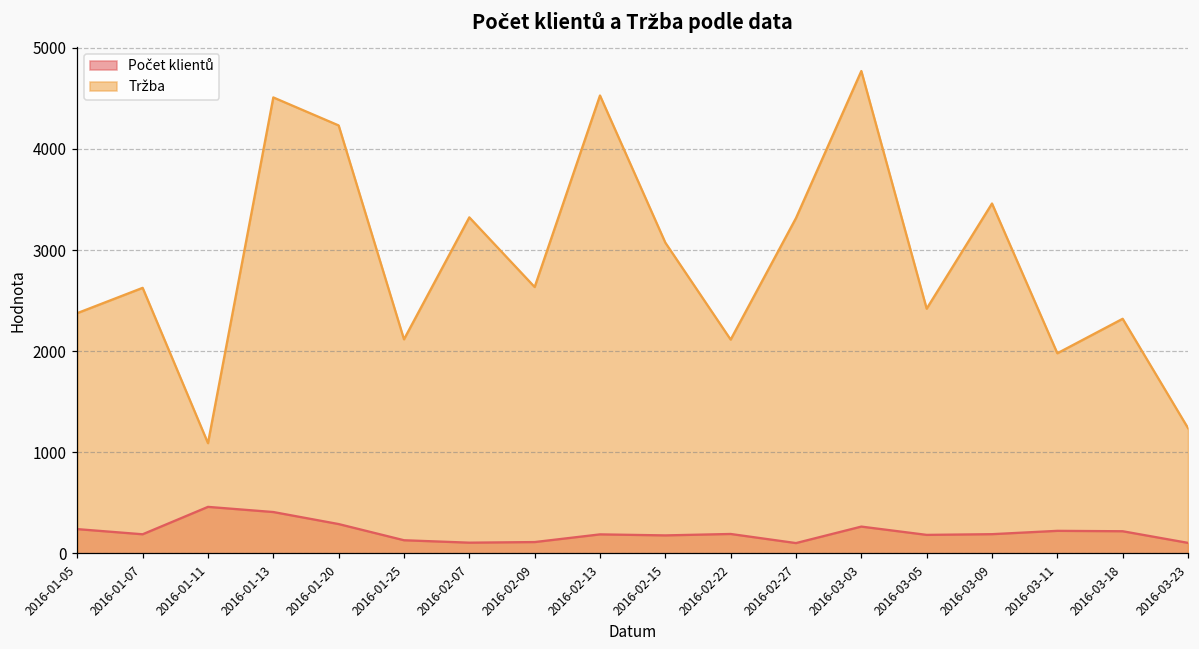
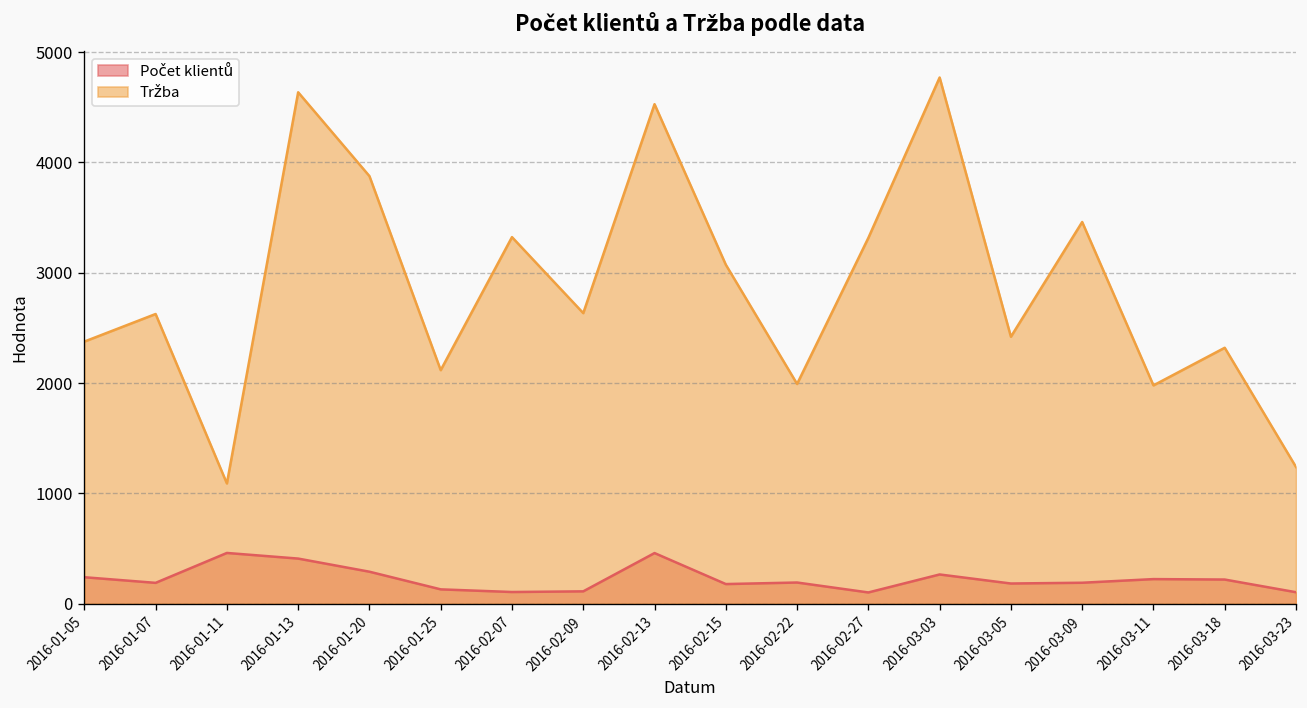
  {
    "Počet klientů": {
      "2016-01-05": 200,
      "2016-01-07": 200,
      "2016-01-11": 500,
      "2016-01-13": 400,
      "2016-01-20": 300,
      "2016-01-25": 100,
      "2016-02-07": 100,
      "2016-02-09": 100,
-     "2016-02-13": 200,
+     "2016-02-13": 500,
      "2016-02-15": 200,
      "2016-02-22": 200,
      "2016-02-27": 100,
      "2016-03-03": 300,
      "2016-03-05": 200,
      "2016-03-09": 200,
      "2016-03-11": 200,
      "2016-03-18": 200,
      "2016-03-23": 100
    },
    "Tržba": {
      "2016-01-05": 2400,
      "2016-01-07": 2600,
      "2016-01-11": 1100,
-     "2016-01-13": 4500,
-     "2016-01-20": 4200,
+     "2016-01-13": 4600,
+     "2016-01-20": 3900,
      "2016-01-25": 2100,
      "2016-02-07": 3300,
      "2016-02-09": 2600,
      "2016-02-13": 4500,
      "2016-02-15": 3100,
-     "2016-02-22": 2100,
+     "2016-02-22": 2000,
      "2016-02-27": 3300,
      "2016-03-03": 4800,
      "2016-03-05": 2400,
      "2016-03-09": 3500,
      "2016-03-11": 2000,
      "2016-03-18": 2300,
      "2016-03-23": 1200
    }
  }
